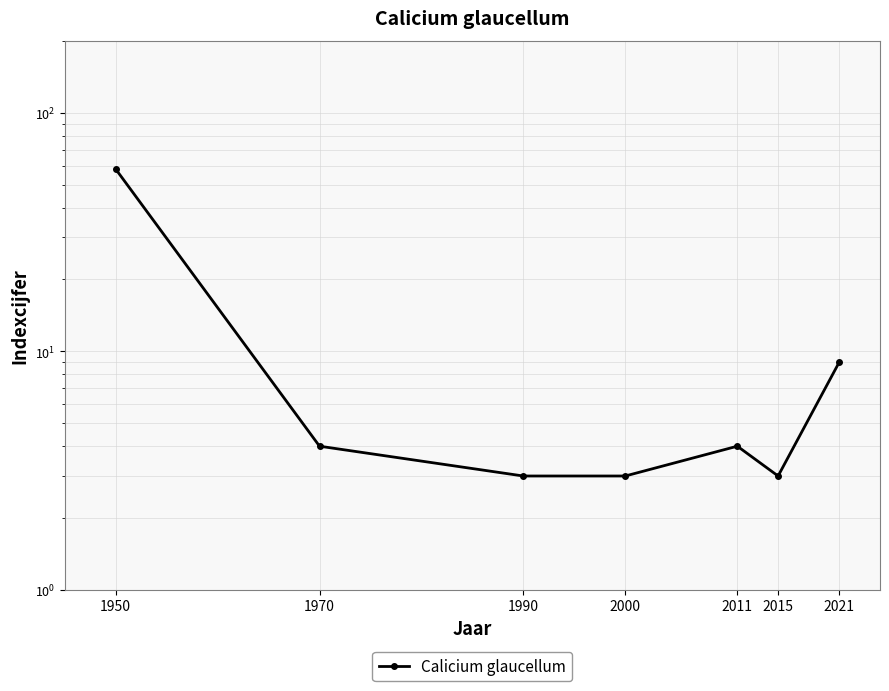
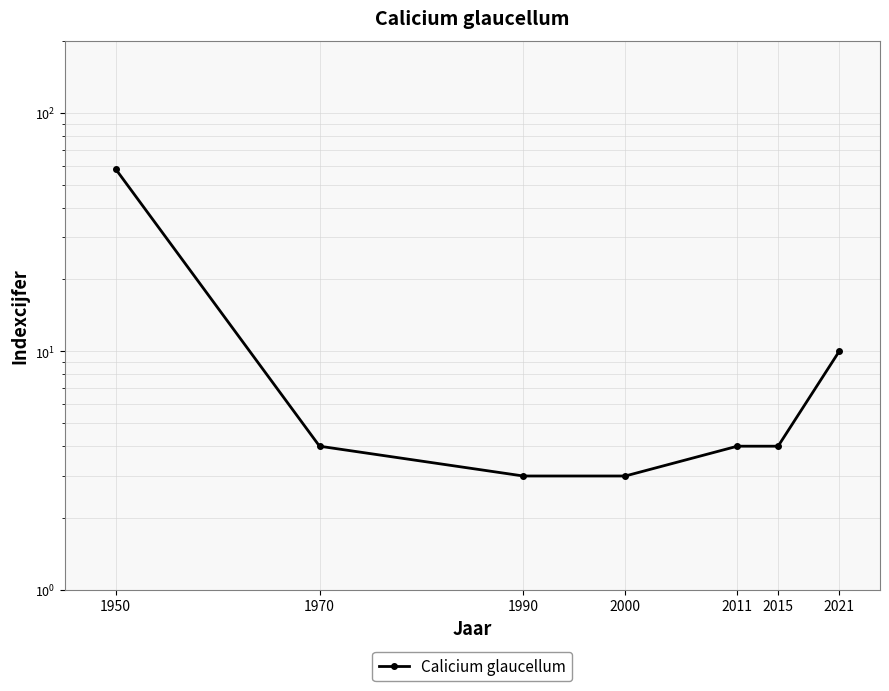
  {
    "1950": 58,
    "1970": 4,
    "1990": 3,
    "2000": 3,
    "2011": 4,
-   "2015": 3,
-   "2021": 9
+   "2015": 4,
+   "2021": 10
  }
